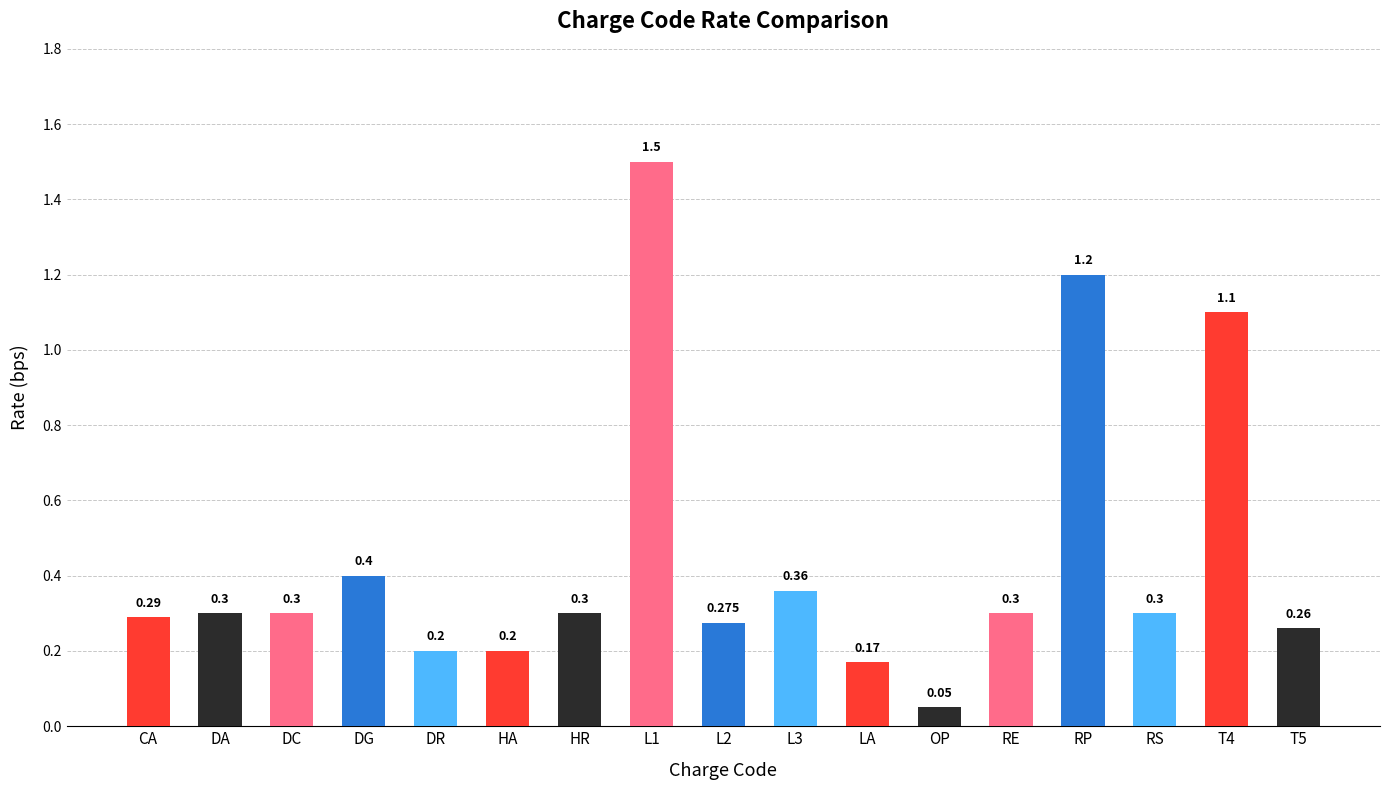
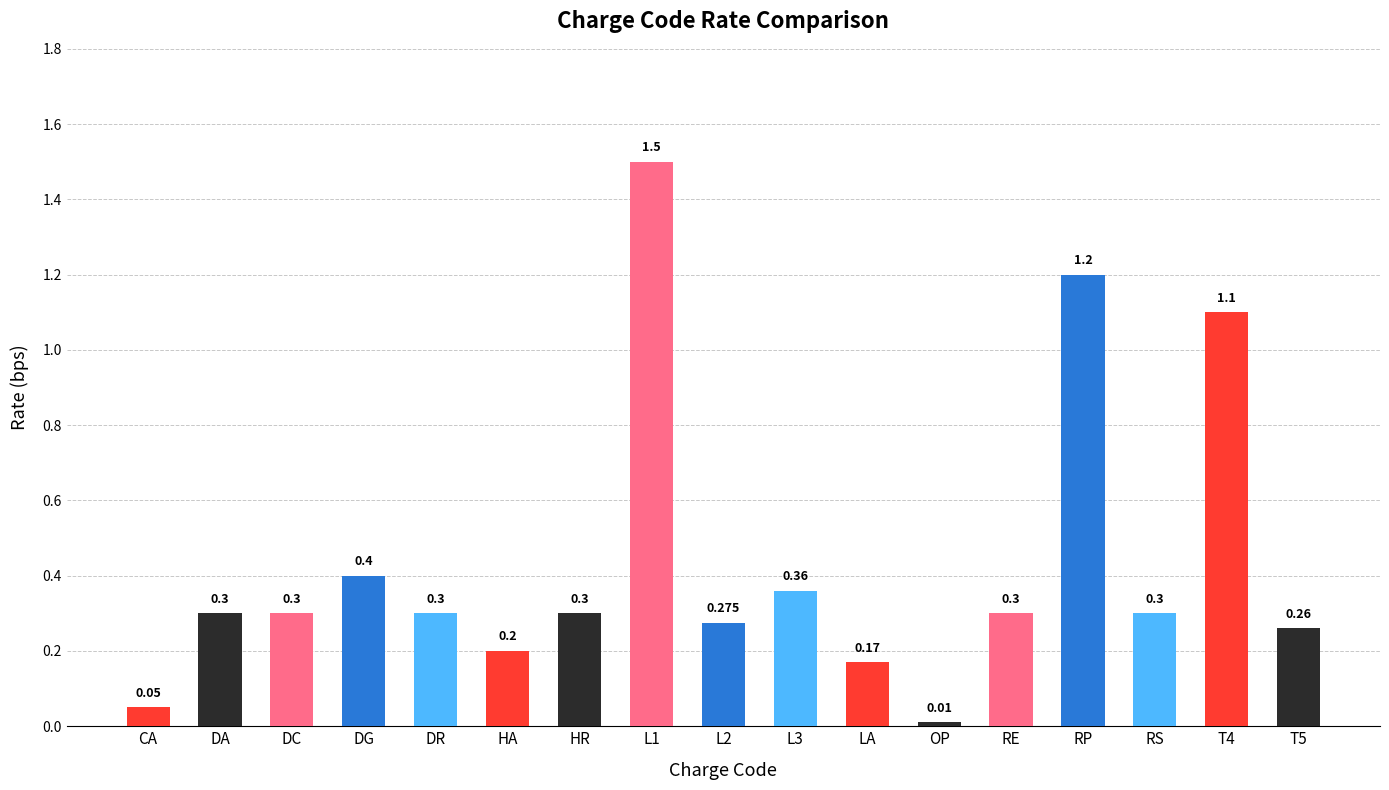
  {
-   "CA": 0.29,
+   "CA": 0.05,
    "DA": 0.3,
    "DC": 0.3,
    "DG": 0.4,
-   "DR": 0.2,
+   "DR": 0.3,
    "HA": 0.2,
    "HR": 0.3,
    "L1": 1.5,
    "L2": 0.275,
    "L3": 0.36,
    "LA": 0.17,
-   "OP": 0.05,
+   "OP": 0.01,
    "RE": 0.3,
    "RP": 1.2,
    "RS": 0.3,
    "T4": 1.1,
    "T5": 0.26
  }
